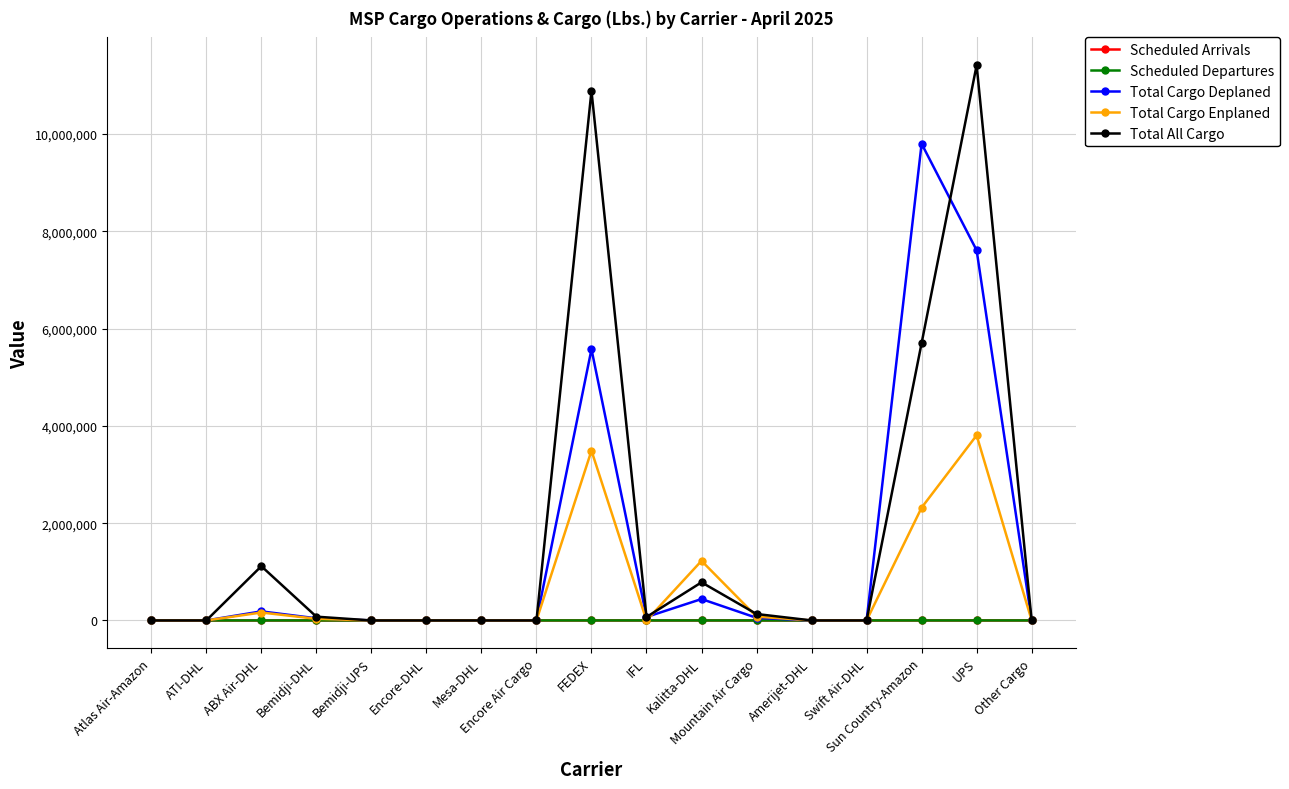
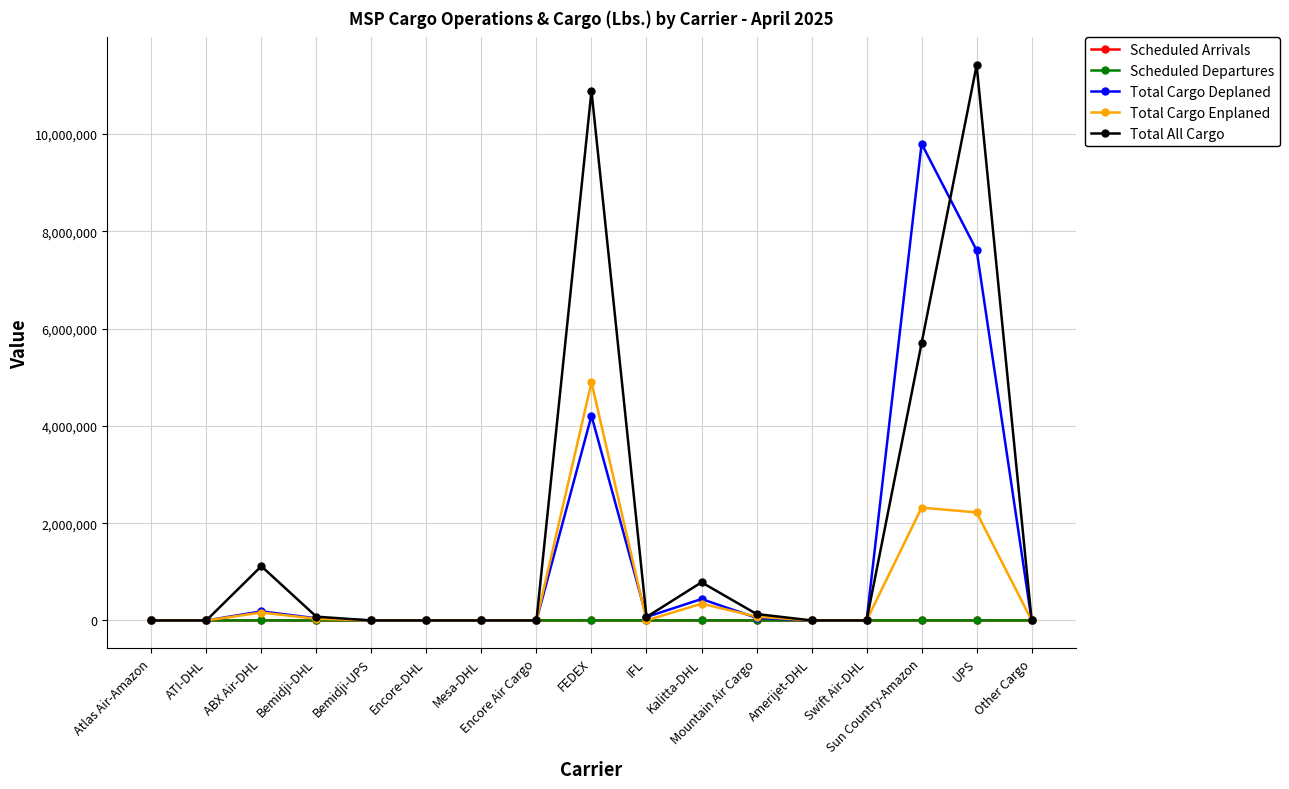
  {
    "Scheduled Departures": {
      "ABX Air-DHL": "0",
      "FEDEX": "0",
      "Kalitta-DHL": "0",
      "Mountain Air Cargo": "0",
      "Sun Country-Amazon": "0",
      "UPS": "0"
    },
    "Total Cargo Deplaned": {
-     "FEDEX": "5,600,000",
+     "FEDEX": "4,200,000",
      "Kalitta-DHL": "400,000",
      "Sun Country-Amazon": "9,800,000",
      "UPS": "7,600,000"
    },
    "Total Cargo Enplaned": {
-     "FEDEX": "3,500,000",
-     "Kalitta-DHL": "1,200,000",
+     "FEDEX": "4,900,000",
+     "Kalitta-DHL": "300,000",
      "Sun Country-Amazon": "2,300,000",
-     "UPS": "3,800,000"
+     "UPS": "2,200,000"
    },
    "Total All Cargo": {
      "ABX Air-DHL": "1,100,000",
      "FEDEX": "10,900,000",
      "Kalitta-DHL": "800,000",
      "Mountain Air Cargo": "100,000",
      "Sun Country-Amazon": "5,700,000",
      "UPS": "11,400,000"
    }
  }
